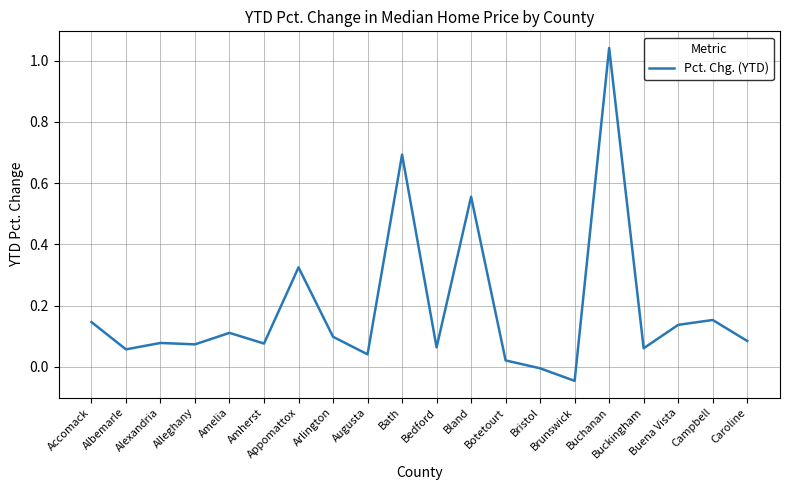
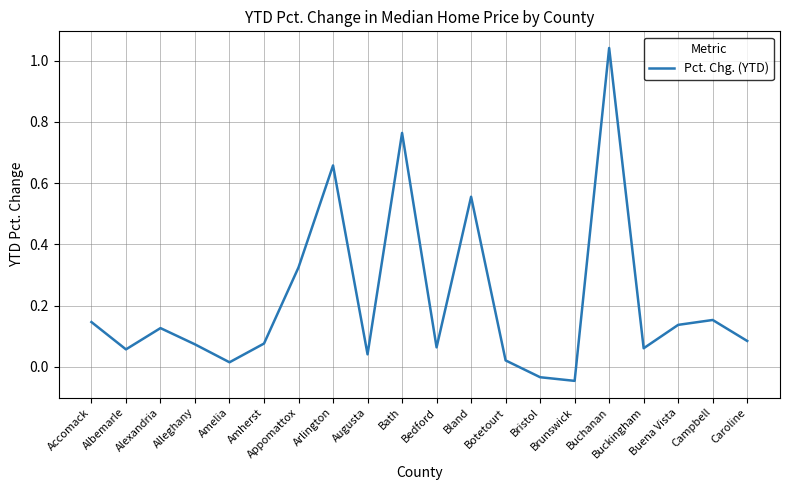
  {
    "Accomack": 0.15,
    "Albemarle": 0.06,
-   "Alexandria": 0.08,
+   "Alexandria": 0.13,
    "Alleghany": 0.07,
-   "Amelia": 0.11,
+   "Amelia": 0.01,
    "Amherst": 0.08,
    "Appomattox": 0.32,
-   "Arlington": 0.10,
+   "Arlington": 0.66,
    "Augusta": 0.04,
-   "Bath": 0.69,
+   "Bath": 0.76,
    "Bedford": 0.06,
    "Bland": 0.56,
    "Botetourt": 0.02,
-   "Bristol": -0.01,
+   "Bristol": -0.03,
    "Brunswick": -0.05,
    "Buchanan": 1.04,
    "Buckingham": 0.06,
    "Buena Vista": 0.14,
    "Campbell": 0.15,
    "Caroline": 0.08
  }
